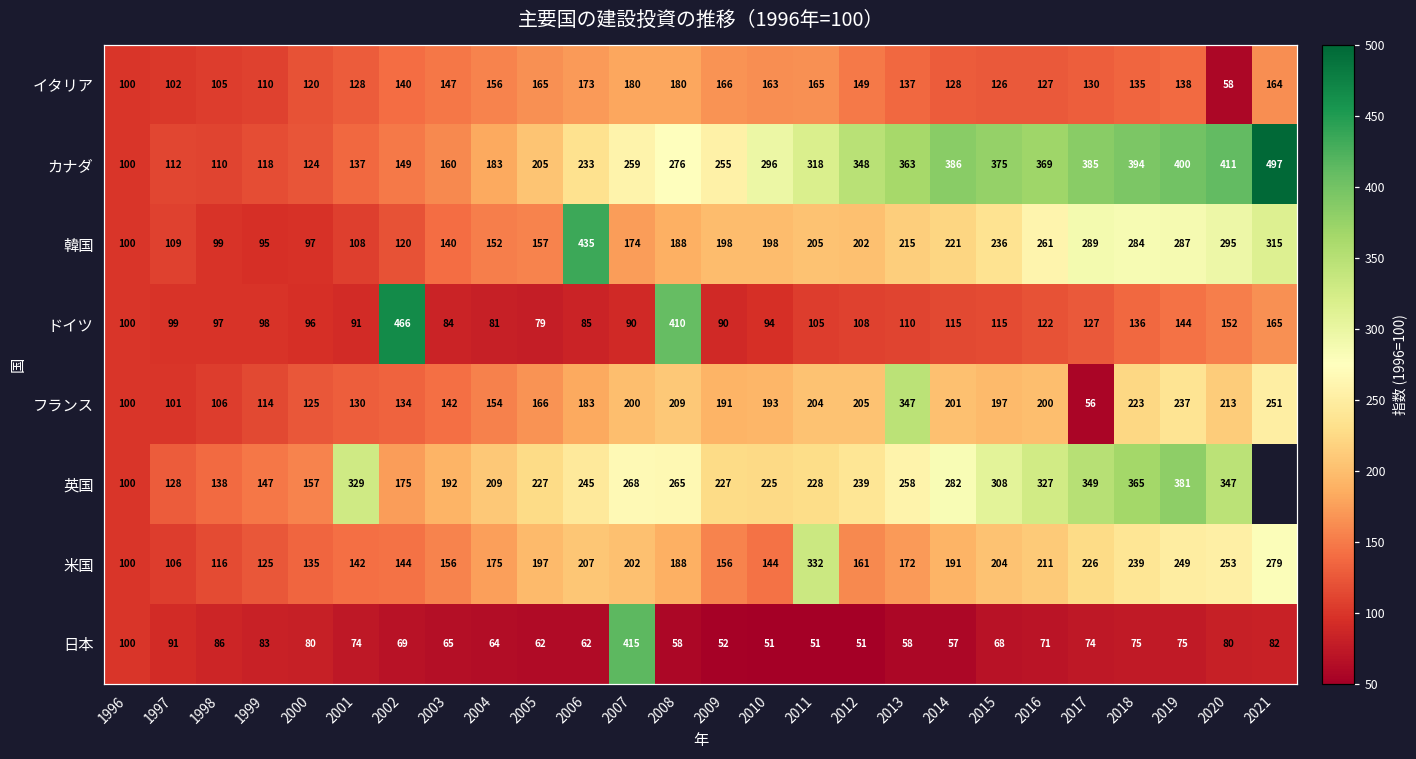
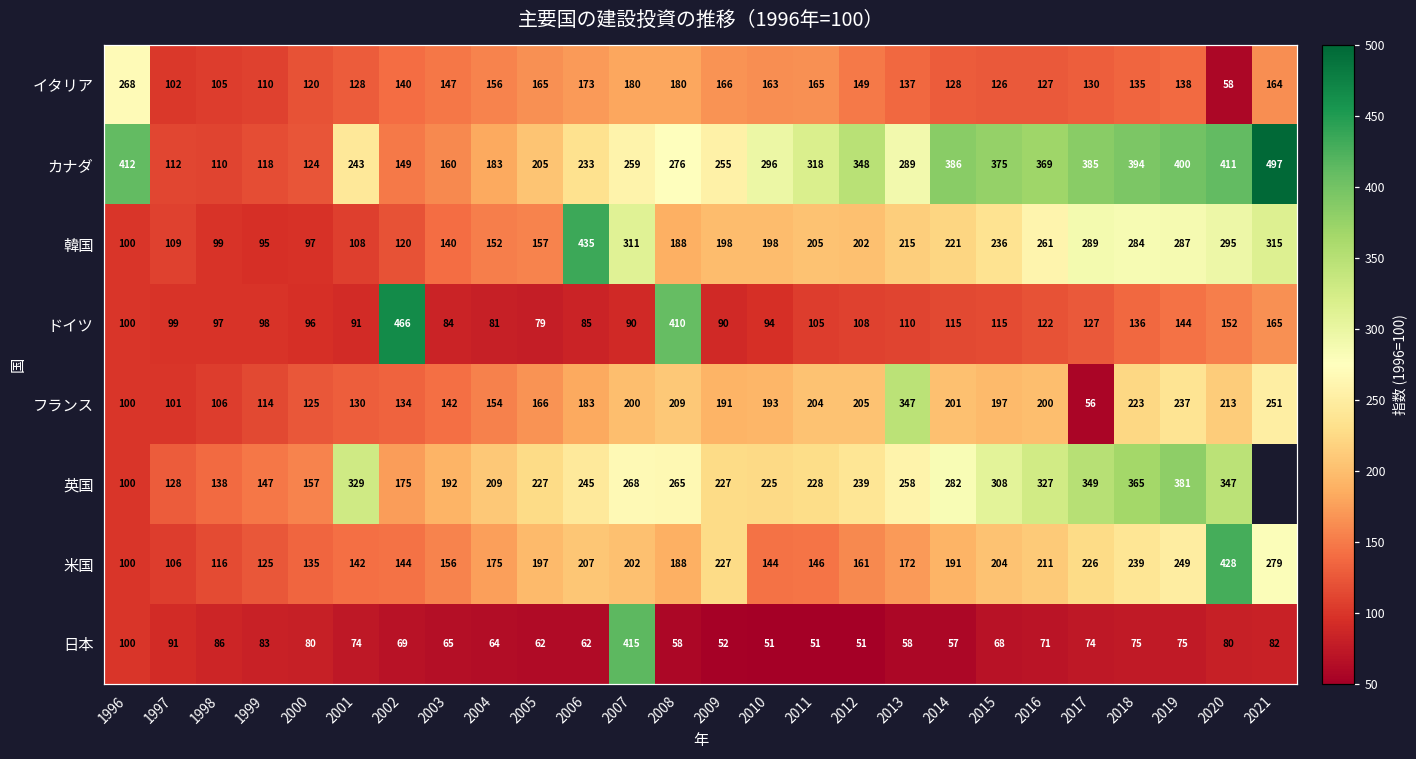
  {
    "イタリア": {
-     "1996": 100,
+     "1996": 268,
      "1997": 102,
      "1998": 105,
      "1999": 110,
      "2000": 120,
      "2001": 128,
      "2002": 140,
      "2003": 147,
      "2004": 156,
      "2005": 165,
      "2006": 173,
      "2007": 180,
      "2008": 180,
      "2009": 166,
      "2010": 163,
      "2011": 165,
      "2012": 149,
      "2013": 137,
      "2014": 128,
      "2015": 126,
      "2016": 127,
      "2017": 130,
      "2018": 135,
      "2019": 138,
      "2020": 58,
      "2021": 164
    },
    "カナダ": {
-     "1996": 100,
+     "1996": 412,
      "1997": 112,
      "1998": 110,
      "1999": 118,
      "2000": 124,
-     "2001": 137,
+     "2001": 243,
      "2002": 149,
      "2003": 160,
      "2004": 183,
      "2005": 205,
      "2006": 233,
      "2007": 259,
      "2008": 276,
      "2009": 255,
      "2010": 296,
      "2011": 318,
      "2012": 348,
-     "2013": 363,
+     "2013": 289,
      "2014": 386,
      "2015": 375,
      "2016": 369,
      "2017": 385,
      "2018": 394,
      "2019": 400,
      "2020": 411,
      "2021": 497
    },
    "韓国": {
      "1996": 100,
      "1997": 109,
      "1998": 99,
      "1999": 95,
      "2000": 97,
      "2001": 108,
      "2002": 120,
      "2003": 140,
      "2004": 152,
      "2005": 157,
      "2006": 435,
-     "2007": 174,
+     "2007": 311,
      "2008": 188,
      "2009": 198,
      "2010": 198,
      "2011": 205,
      "2012": 202,
      "2013": 215,
      "2014": 221,
      "2015": 236,
      "2016": 261,
      "2017": 289,
      "2018": 284,
      "2019": 287,
      "2020": 295,
      "2021": 315
    },
    "米国": {
      "1996": 100,
      "1997": 106,
      "1998": 116,
      "1999": 125,
      "2000": 135,
      "2001": 142,
      "2002": 144,
      "2003": 156,
      "2004": 175,
      "2005": 197,
      "2006": 207,
      "2007": 202,
      "2008": 188,
-     "2009": 156,
+     "2009": 227,
      "2010": 144,
-     "2011": 332,
+     "2011": 146,
      "2012": 161,
      "2013": 172,
      "2014": 191,
      "2015": 204,
      "2016": 211,
      "2017": 226,
      "2018": 239,
      "2019": 249,
-     "2020": 253,
+     "2020": 428,
      "2021": 279
    }
  }
